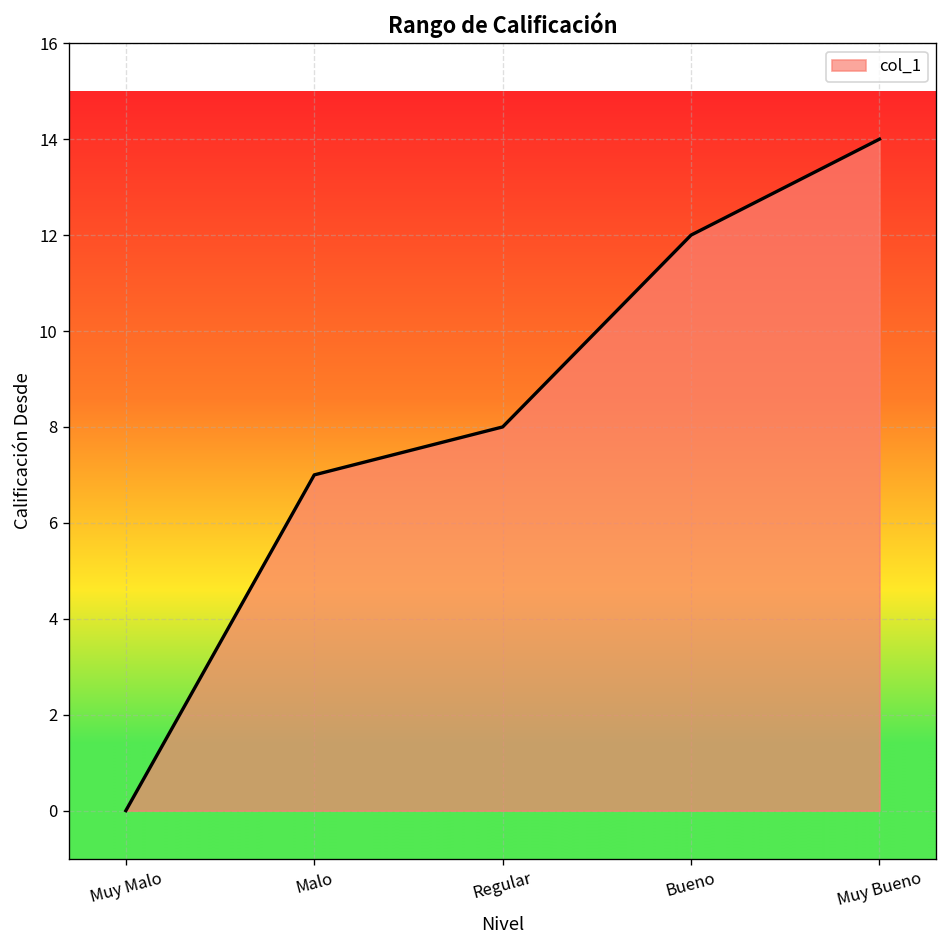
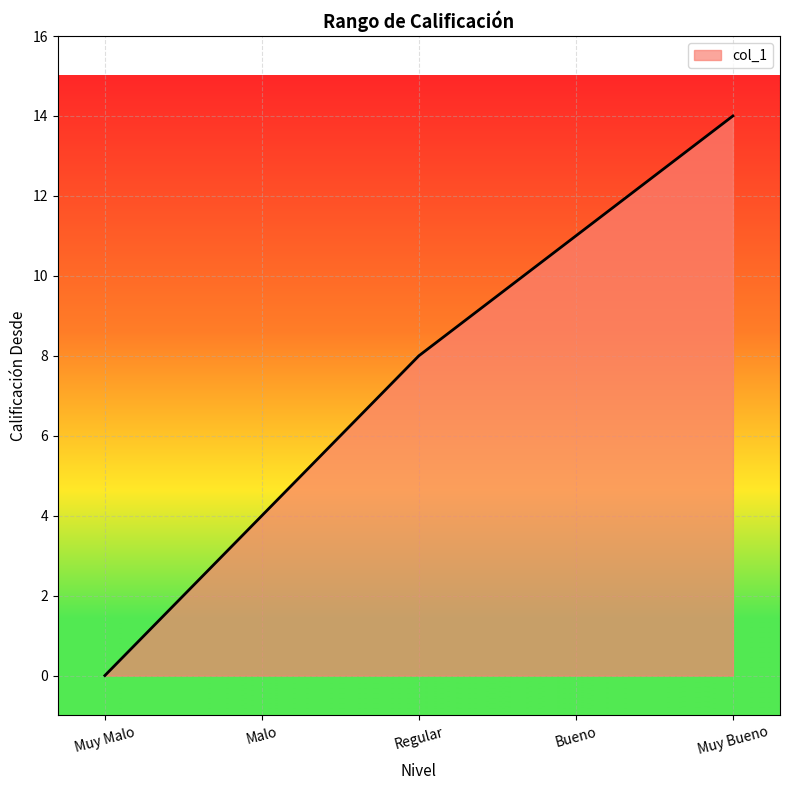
  {
    "Muy Malo": 0,
-   "Malo": 7,
+   "Malo": 4,
    "Regular": 8,
-   "Bueno": 12,
+   "Bueno": 11,
    "Muy Bueno": 14
  }
